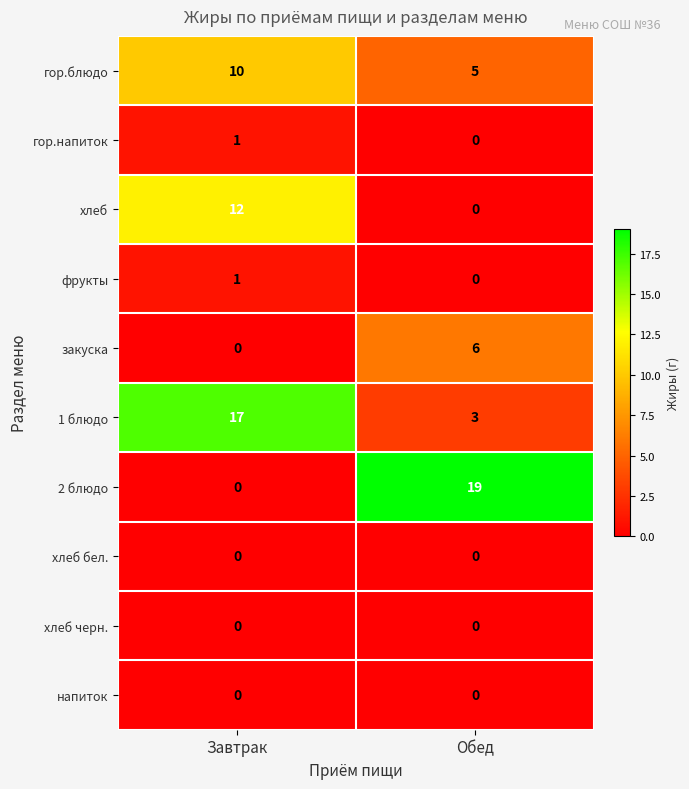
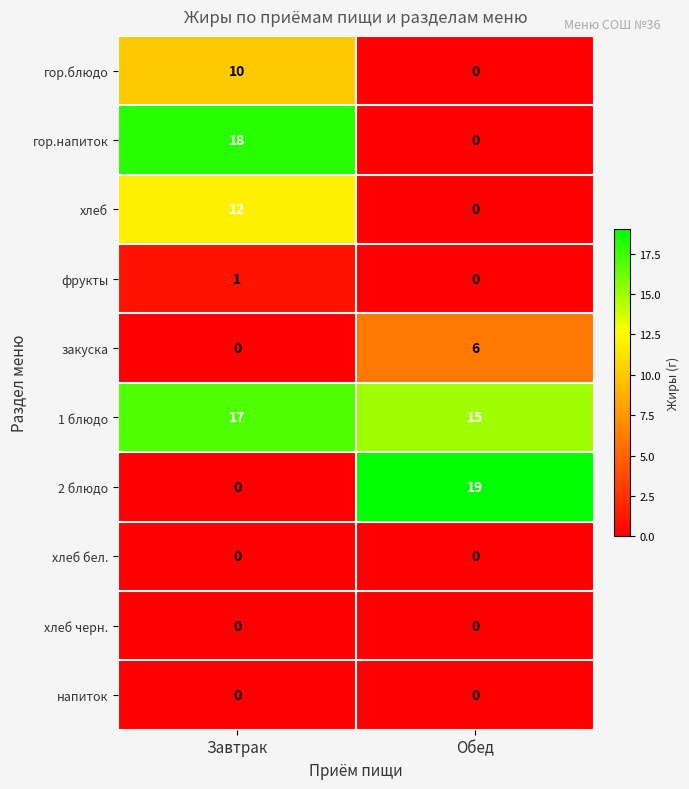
  {
    "гор.блюдо": {
      "Завтрак": 10,
-     "Обед": 5
+     "Обед": 0
    },
    "гор.напиток": {
-     "Завтрак": 1,
+     "Завтрак": 18,
      "Обед": 0
    },
    "хлеб": {
      "Завтрак": 12,
      "Обед": 0
    },
    "фрукты": {
      "Завтрак": 1,
      "Обед": 0
    },
    "закуска": {
      "Завтрак": 0,
      "Обед": 6
    },
    "1 блюдо": {
      "Завтрак": 17,
-     "Обед": 3
+     "Обед": 15
    },
    "2 блюдо": {
      "Завтрак": 0,
      "Обед": 19
    },
    "хлеб бел.": {
      "Завтрак": 0,
      "Обед": 0
    },
    "хлеб черн.": {
      "Завтрак": 0,
      "Обед": 0
    },
    "напиток": {
      "Завтрак": 0,
      "Обед": 0
    }
  }
